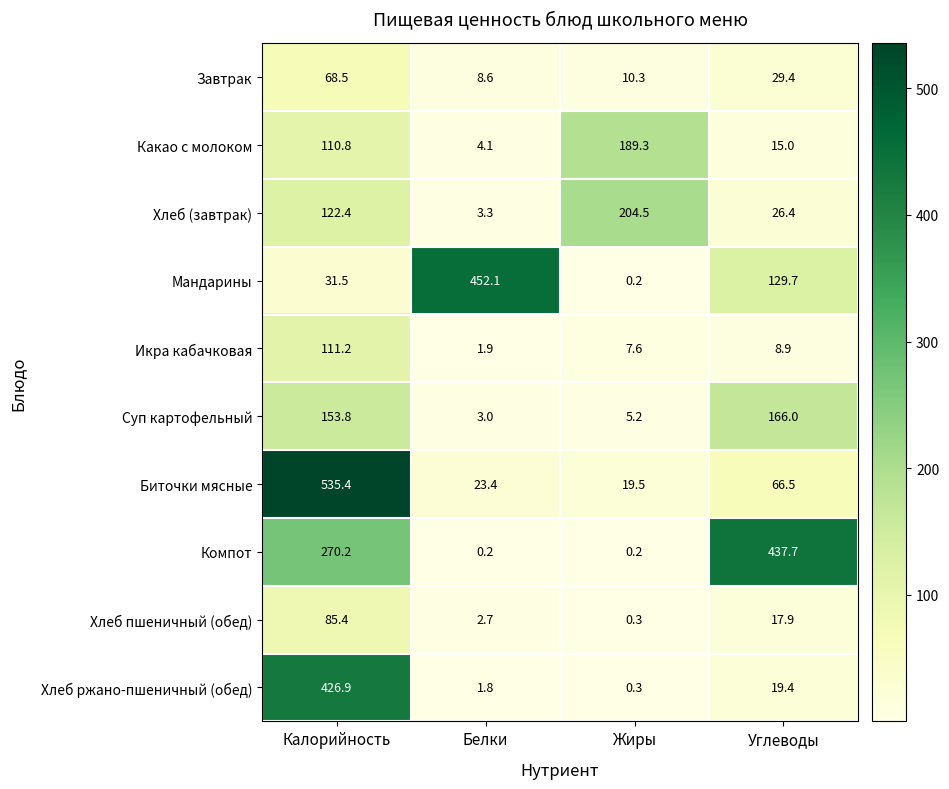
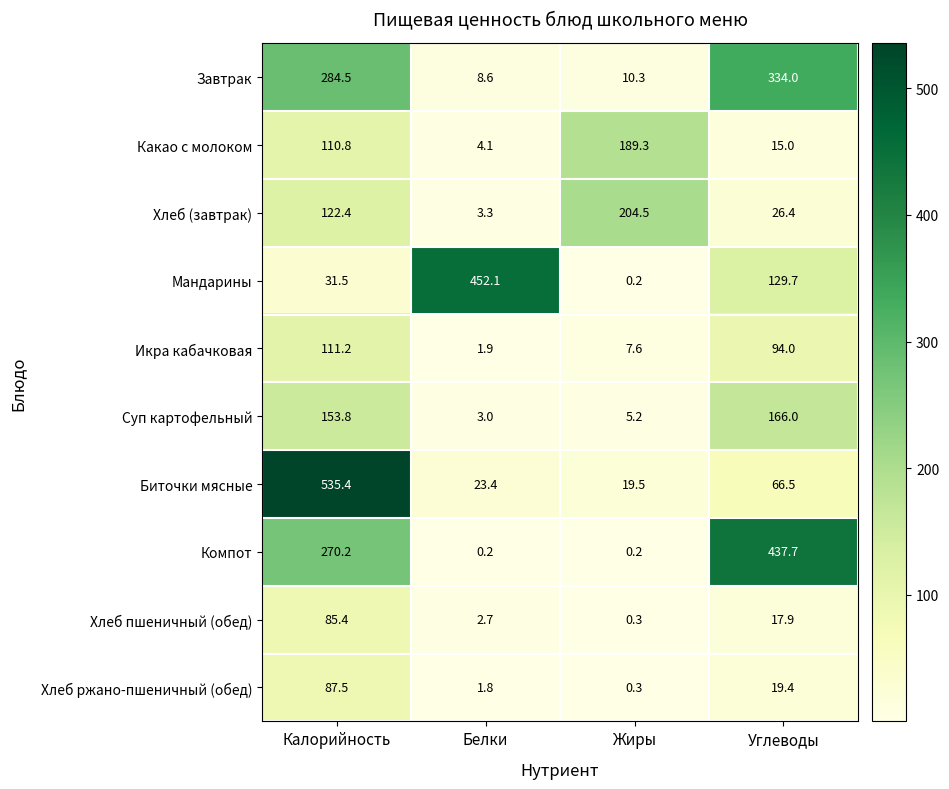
  {
    "Завтрак": {
-     "Калорийность": 68.5,
+     "Калорийность": 284.5,
      "Белки": 8.6,
      "Жиры": 10.3,
-     "Углеводы": 29.4
+     "Углеводы": 334.0
    },
    "Какао с молоком": {
      "Калорийность": 110.8,
      "Белки": 4.1,
      "Жиры": 189.3,
      "Углеводы": 15.0
    },
    "Хлеб (завтрак)": {
      "Калорийность": 122.4,
      "Белки": 3.3,
      "Жиры": 204.5,
      "Углеводы": 26.4
    },
    "Мандарины": {
      "Калорийность": 31.5,
      "Белки": 452.1,
      "Жиры": 0.2,
      "Углеводы": 129.7
    },
    "Икра кабачковая": {
      "Калорийность": 111.2,
      "Белки": 1.9,
      "Жиры": 7.6,
-     "Углеводы": 8.9
+     "Углеводы": 94.0
    },
    "Суп картофельный": {
      "Калорийность": 153.8,
      "Белки": 3.0,
      "Жиры": 5.2,
      "Углеводы": 166.0
    },
    "Биточки мясные": {
      "Калорийность": 535.4,
      "Белки": 23.4,
      "Жиры": 19.5,
      "Углеводы": 66.5
    },
    "Компот": {
      "Калорийность": 270.2,
      "Белки": 0.2,
      "Жиры": 0.2,
      "Углеводы": 437.7
    },
    "Хлеб пшеничный (обед)": {
      "Калорийность": 85.4,
      "Белки": 2.7,
      "Жиры": 0.3,
      "Углеводы": 17.9
    },
    "Хлеб ржано-пшеничный (обед)": {
-     "Калорийность": 426.9,
+     "Калорийность": 87.5,
      "Белки": 1.8,
      "Жиры": 0.3,
      "Углеводы": 19.4
    }
  }
